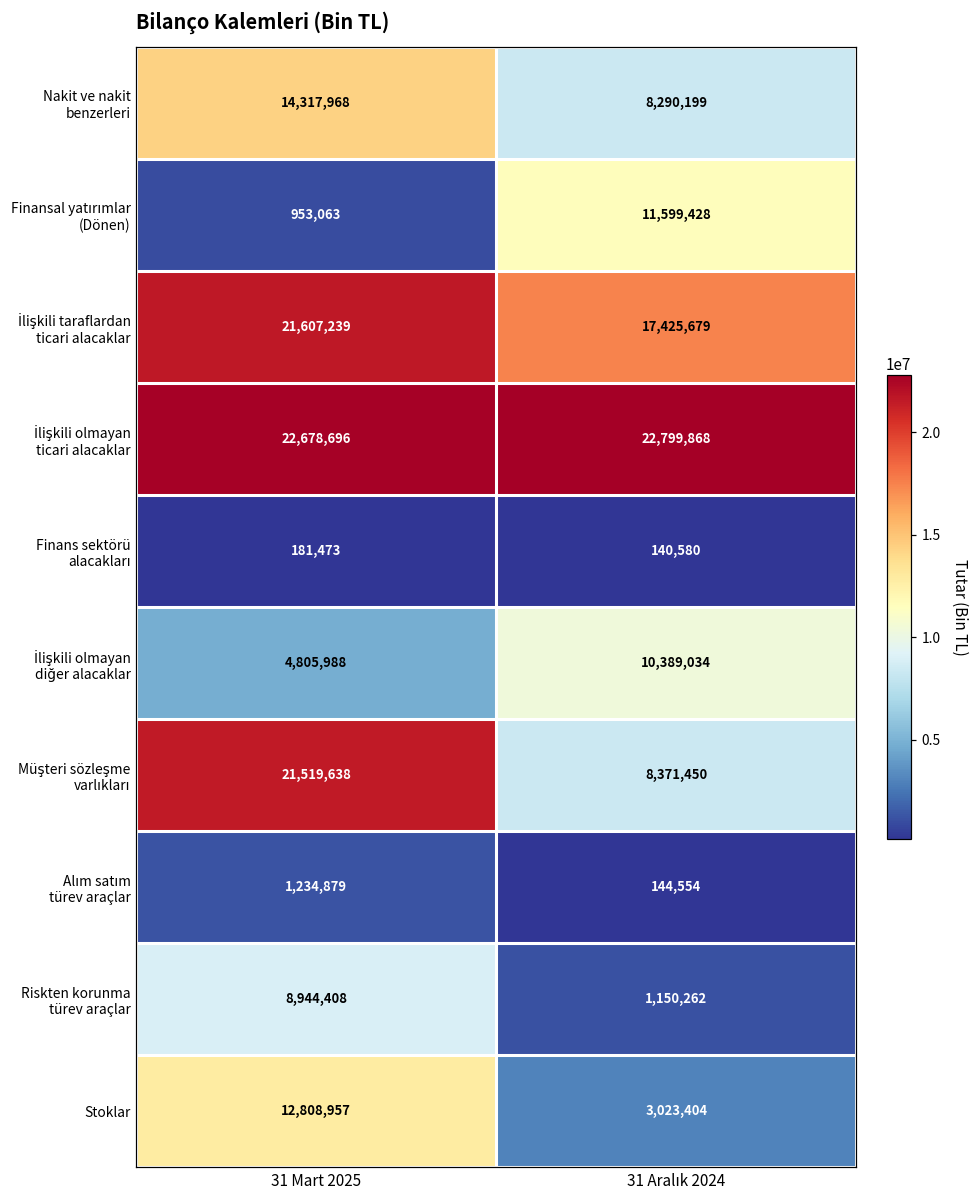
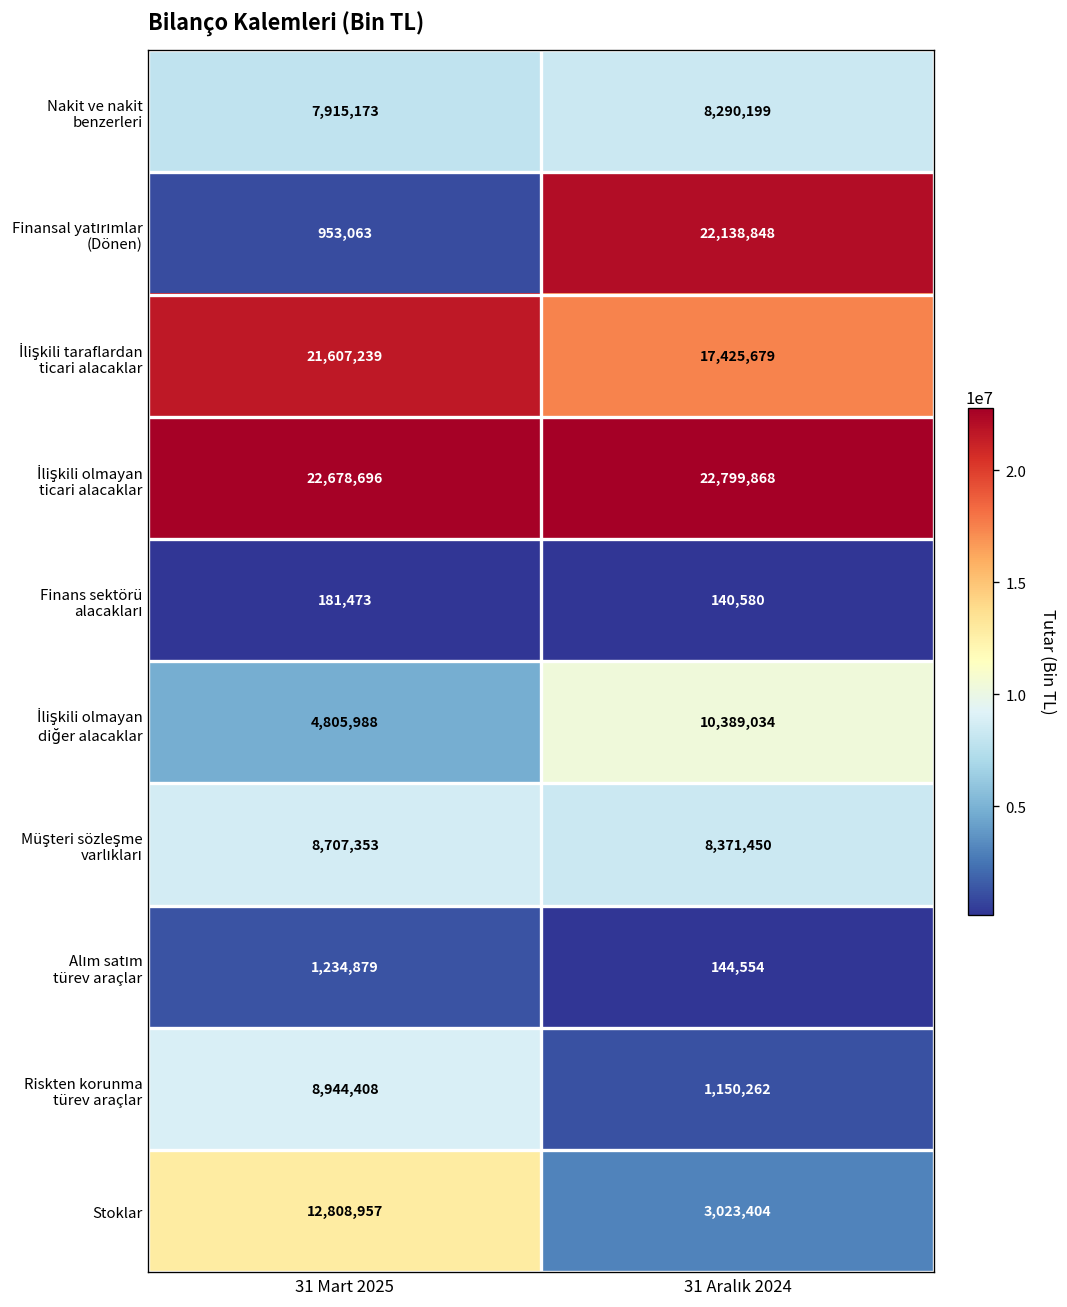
  {
    "Nakit ve nakit benzerleri": {
-     "31 Mart 2025": "14,317,968",
+     "31 Mart 2025": "7,915,173",
      "31 Aralık 2024": "8,290,199"
    },
    "Finansal yatırımlar (Dönen)": {
      "31 Mart 2025": "953,063",
-     "31 Aralık 2024": "11,599,428"
+     "31 Aralık 2024": "22,138,848"
    },
    "İlişkili taraflardan ticari alacaklar": {
      "31 Mart 2025": "21,607,239",
      "31 Aralık 2024": "17,425,679"
    },
    "İlişkili olmayan ticari alacaklar": {
      "31 Mart 2025": "22,678,696",
      "31 Aralık 2024": "22,799,868"
    },
    "Finans sektörü alacakları": {
      "31 Mart 2025": "181,473",
      "31 Aralık 2024": "140,580"
    },
    "İlişkili olmayan diğer alacaklar": {
      "31 Mart 2025": "4,805,988",
      "31 Aralık 2024": "10,389,034"
    },
    "Müşteri sözleşme varlıkları": {
-     "31 Mart 2025": "21,519,638",
+     "31 Mart 2025": "8,707,353",
      "31 Aralık 2024": "8,371,450"
    },
    "Alım satım türev araçlar": {
      "31 Mart 2025": "1,234,879",
      "31 Aralık 2024": "144,554"
    },
    "Riskten korunma türev araçlar": {
      "31 Mart 2025": "8,944,408",
      "31 Aralık 2024": "1,150,262"
    },
    "Stoklar": {
      "31 Mart 2025": "12,808,957",
      "31 Aralık 2024": "3,023,404"
    }
  }
